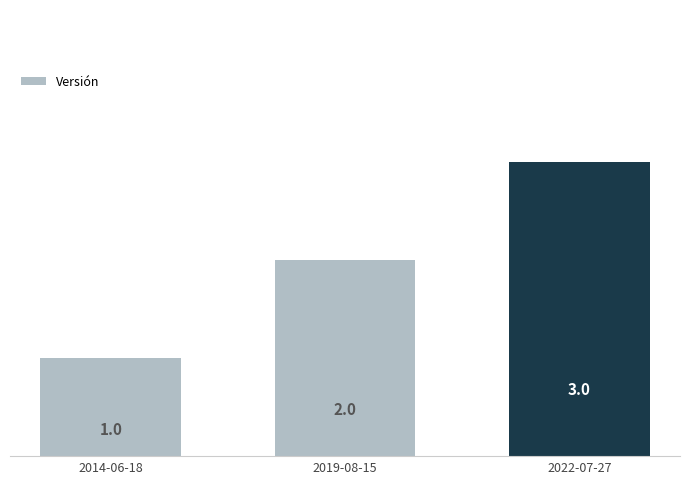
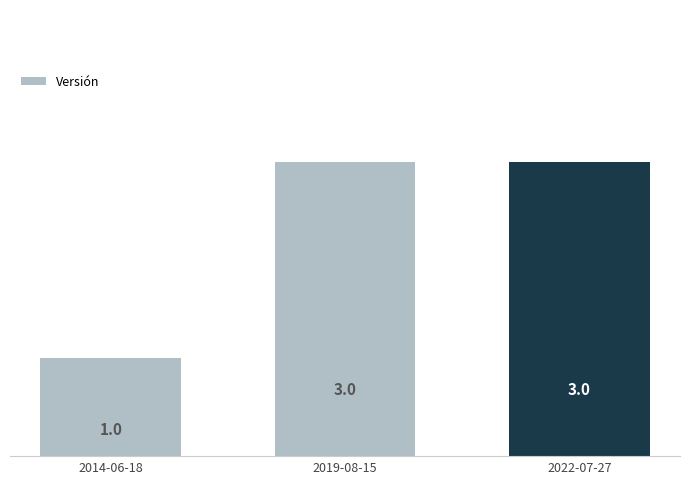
  {
    "2014-06-18": 1.0,
-   "2019-08-15": 2.0,
+   "2019-08-15": 3.0,
    "2022-07-27": 3.0
  }
